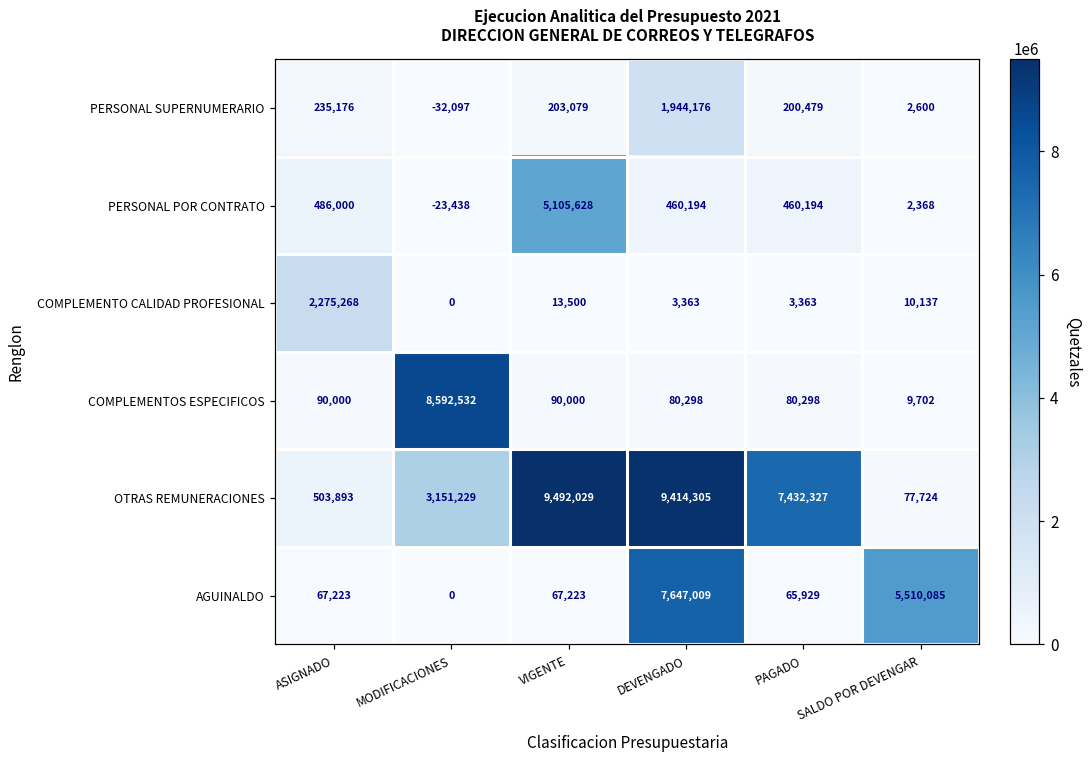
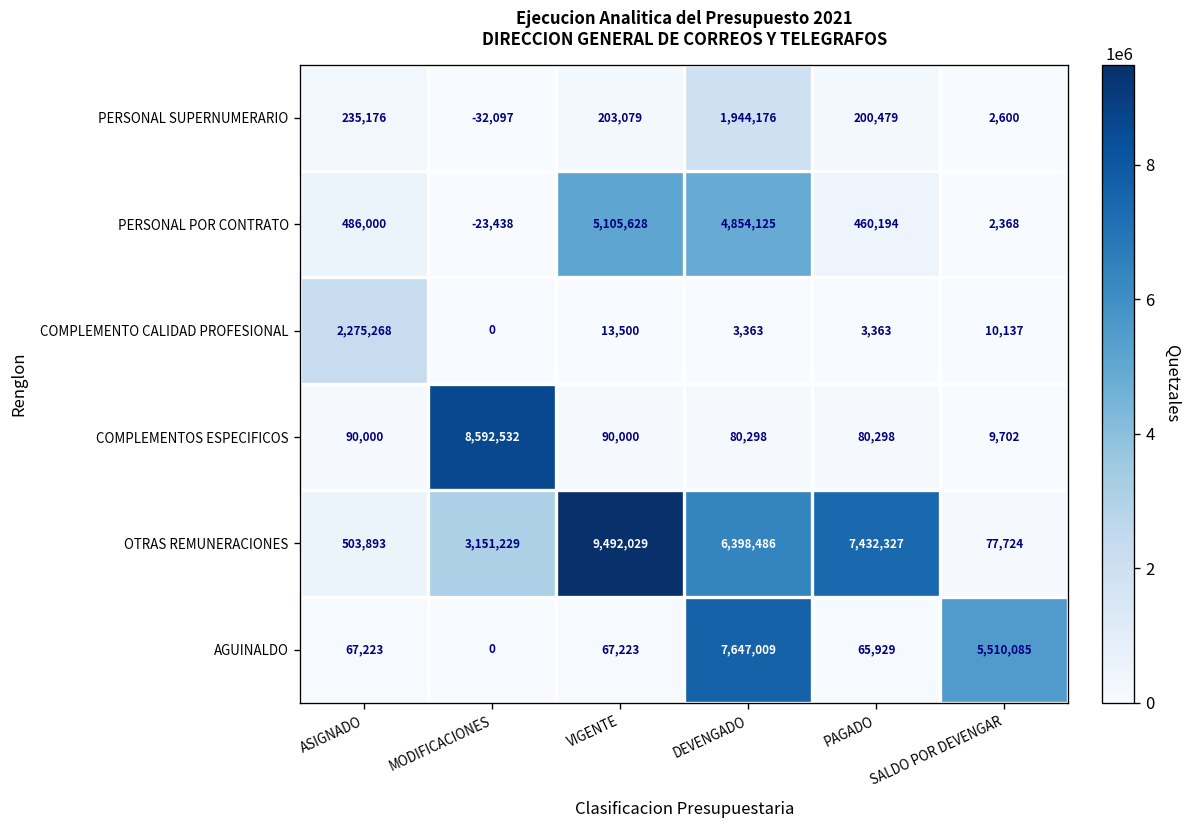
  {
    "PERSONAL SUPERNUMERARIO": {
      "ASIGNADO": "235,176",
      "MODIFICACIONES": "-32,097",
      "VIGENTE": "203,079",
      "DEVENGADO": "1,944,176",
      "PAGADO": "200,479",
      "SALDO POR DEVENGAR": "2,600"
    },
    "PERSONAL POR CONTRATO": {
      "ASIGNADO": "486,000",
      "MODIFICACIONES": "-23,438",
      "VIGENTE": "5,105,628",
-     "DEVENGADO": "460,194",
+     "DEVENGADO": "4,854,125",
      "PAGADO": "460,194",
      "SALDO POR DEVENGAR": "2,368"
    },
    "COMPLEMENTO CALIDAD PROFESIONAL": {
      "ASIGNADO": "2,275,268",
      "MODIFICACIONES": "0",
      "VIGENTE": "13,500",
      "DEVENGADO": "3,363",
      "PAGADO": "3,363",
      "SALDO POR DEVENGAR": "10,137"
    },
    "COMPLEMENTOS ESPECIFICOS": {
      "ASIGNADO": "90,000",
      "MODIFICACIONES": "8,592,532",
      "VIGENTE": "90,000",
      "DEVENGADO": "80,298",
      "PAGADO": "80,298",
      "SALDO POR DEVENGAR": "9,702"
    },
    "OTRAS REMUNERACIONES": {
      "ASIGNADO": "503,893",
      "MODIFICACIONES": "3,151,229",
      "VIGENTE": "9,492,029",
-     "DEVENGADO": "9,414,305",
+     "DEVENGADO": "6,398,486",
      "PAGADO": "7,432,327",
      "SALDO POR DEVENGAR": "77,724"
    },
    "AGUINALDO": {
      "ASIGNADO": "67,223",
      "MODIFICACIONES": "0",
      "VIGENTE": "67,223",
      "DEVENGADO": "7,647,009",
      "PAGADO": "65,929",
      "SALDO POR DEVENGAR": "5,510,085"
    }
  }
